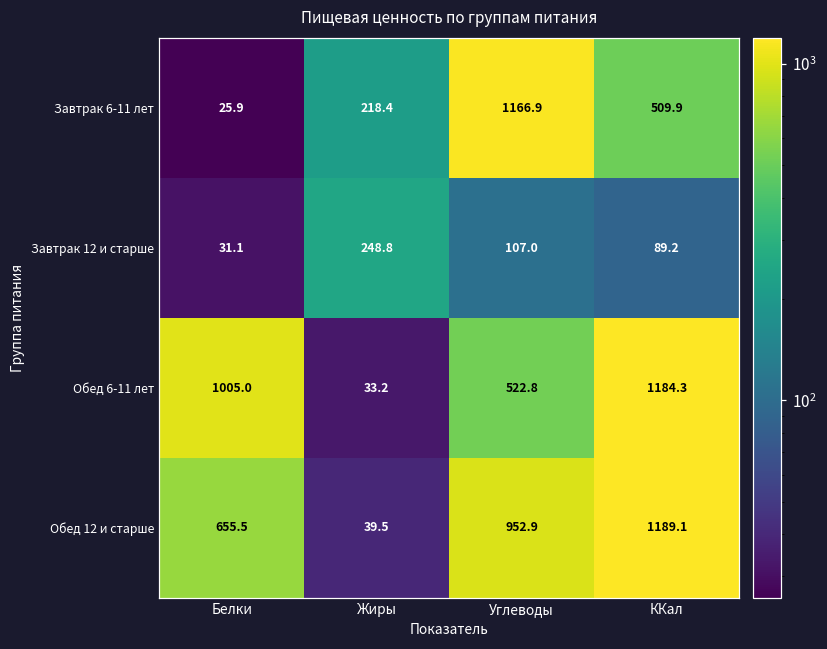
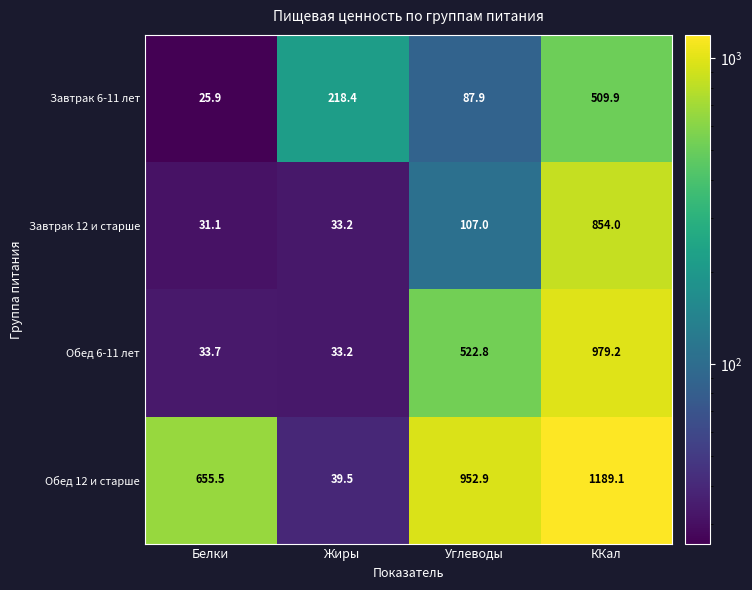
  {
    "Завтрак 6-11 лет": {
      "Белки": 25.9,
      "Жиры": 218.4,
-     "Углеводы": 1166.9,
+     "Углеводы": 87.9,
      "ККал": 509.9
    },
    "Завтрак 12 и старше": {
      "Белки": 31.1,
-     "Жиры": 248.8,
+     "Жиры": 33.2,
      "Углеводы": 107.0,
-     "ККал": 89.2
+     "ККал": 854.0
    },
    "Обед 6-11 лет": {
-     "Белки": 1005.0,
+     "Белки": 33.7,
      "Жиры": 33.2,
      "Углеводы": 522.8,
-     "ККал": 1184.3
+     "ККал": 979.2
    },
    "Обед 12 и старше": {
      "Белки": 655.5,
      "Жиры": 39.5,
      "Углеводы": 952.9,
      "ККал": 1189.1
    }
  }
